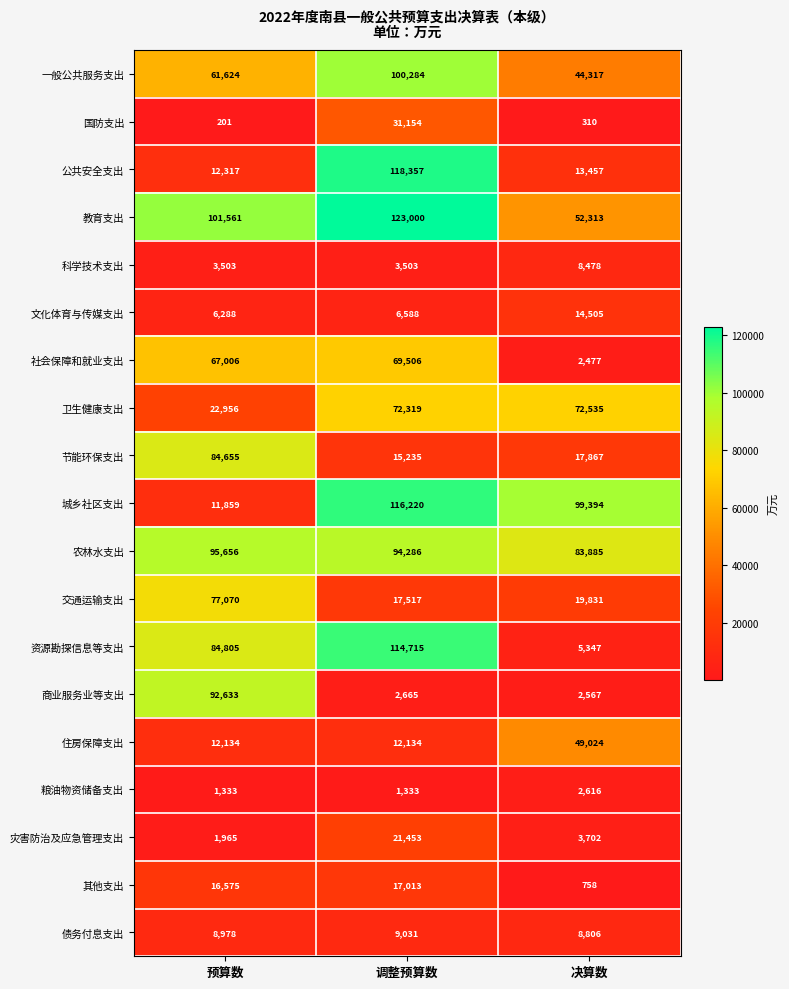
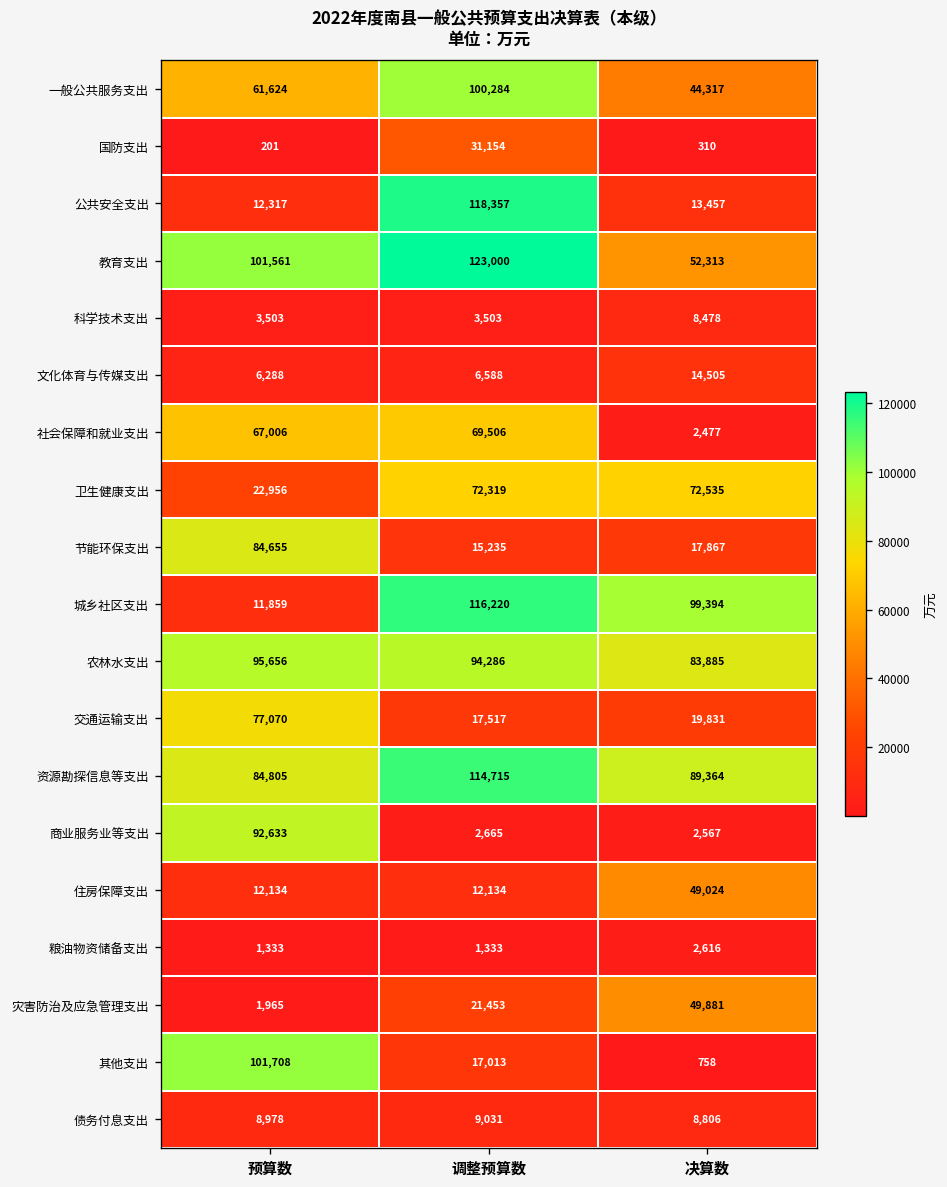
  {
    "一般公共服务支出": {
      "预算数": "61,624",
      "调整预算数": "100,284",
      "决算数": "44,317"
    },
    "国防支出": {
      "预算数": "201",
      "调整预算数": "31,154",
      "决算数": "310"
    },
    "公共安全支出": {
      "预算数": "12,317",
      "调整预算数": "118,357",
      "决算数": "13,457"
    },
    "教育支出": {
      "预算数": "101,561",
      "调整预算数": "123,000",
      "决算数": "52,313"
    },
    "科学技术支出": {
      "预算数": "3,503",
      "调整预算数": "3,503",
      "决算数": "8,478"
    },
    "文化体育与传媒支出": {
      "预算数": "6,288",
      "调整预算数": "6,588",
      "决算数": "14,505"
    },
    "社会保障和就业支出": {
      "预算数": "67,006",
      "调整预算数": "69,506",
      "决算数": "2,477"
    },
    "卫生健康支出": {
      "预算数": "22,956",
      "调整预算数": "72,319",
      "决算数": "72,535"
    },
    "节能环保支出": {
      "预算数": "84,655",
      "调整预算数": "15,235",
      "决算数": "17,867"
    },
    "城乡社区支出": {
      "预算数": "11,859",
      "调整预算数": "116,220",
      "决算数": "99,394"
    },
    "农林水支出": {
      "预算数": "95,656",
      "调整预算数": "94,286",
      "决算数": "83,885"
    },
    "交通运输支出": {
      "预算数": "77,070",
      "调整预算数": "17,517",
      "决算数": "19,831"
    },
    "资源勘探信息等支出": {
      "预算数": "84,805",
      "调整预算数": "114,715",
-     "决算数": "5,347"
+     "决算数": "89,364"
    },
    "商业服务业等支出": {
      "预算数": "92,633",
      "调整预算数": "2,665",
      "决算数": "2,567"
    },
    "住房保障支出": {
      "预算数": "12,134",
      "调整预算数": "12,134",
      "决算数": "49,024"
    },
    "粮油物资储备支出": {
      "预算数": "1,333",
      "调整预算数": "1,333",
      "决算数": "2,616"
    },
    "灾害防治及应急管理支出": {
      "预算数": "1,965",
      "调整预算数": "21,453",
-     "决算数": "3,702"
+     "决算数": "49,881"
    },
    "其他支出": {
-     "预算数": "16,575",
+     "预算数": "101,708",
      "调整预算数": "17,013",
      "决算数": "758"
    },
    "债务付息支出": {
      "预算数": "8,978",
      "调整预算数": "9,031",
      "决算数": "8,806"
    }
  }
